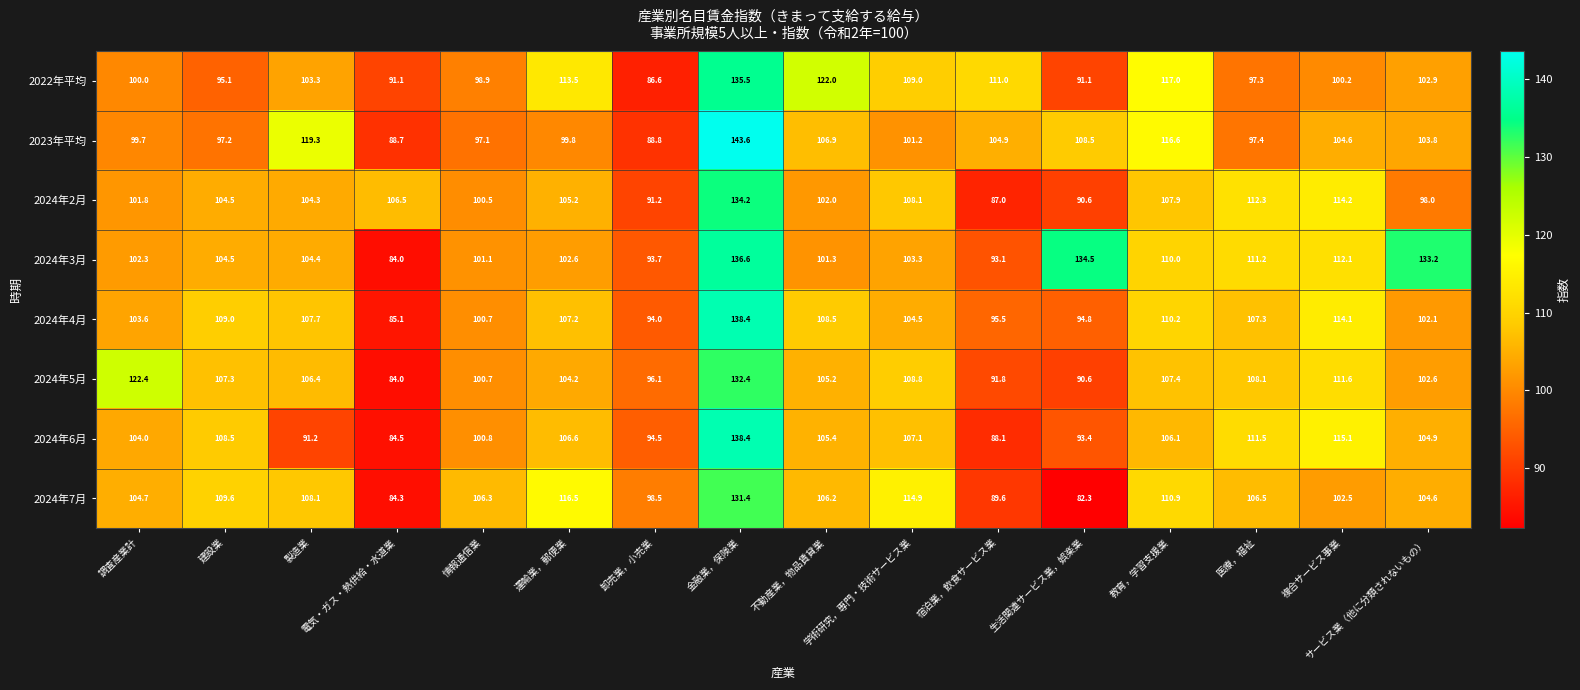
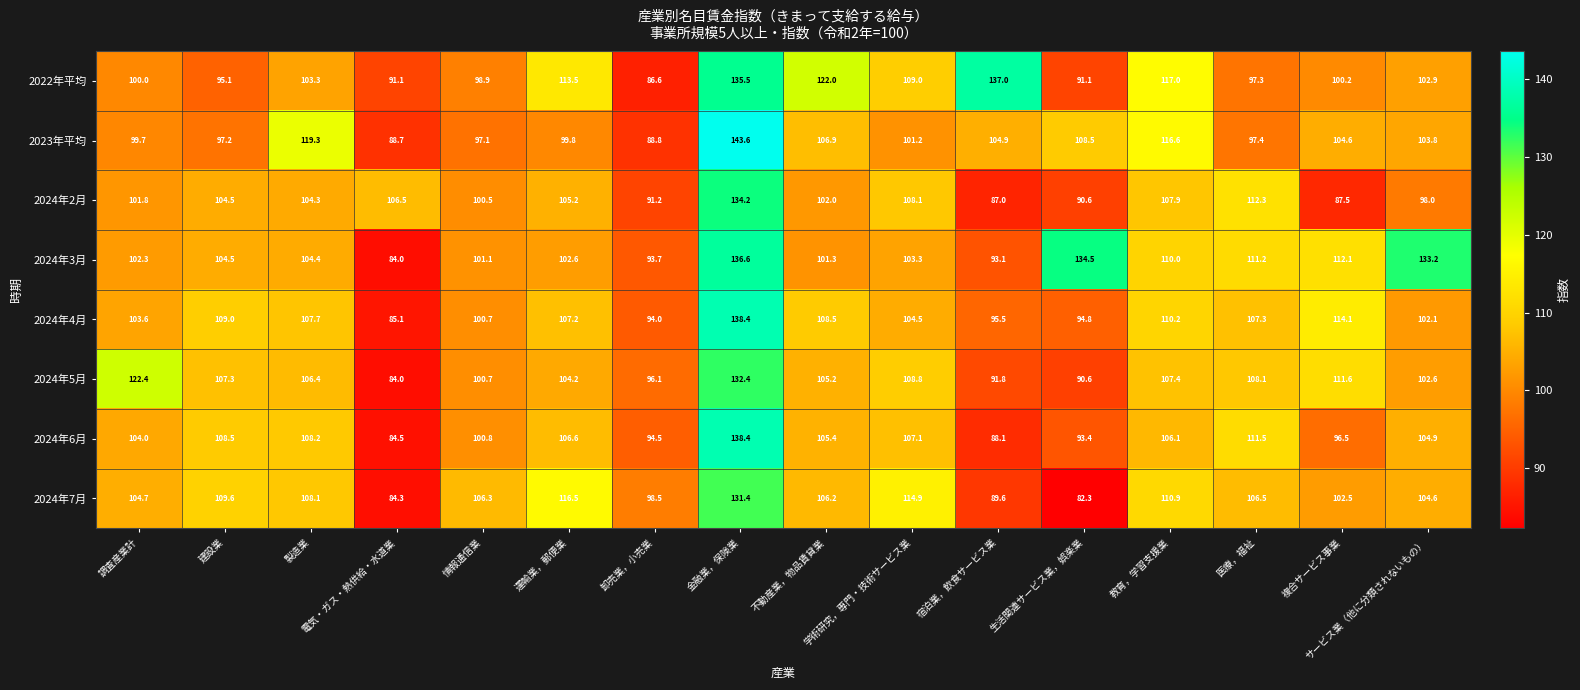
  {
    "2022年平均": {
      "調査産業計": 100.0,
      "建設業": 95.1,
      "製造業": 103.3,
      "電気・ガス・熱供給・水道業": 91.1,
      "情報通信業": 98.9,
      "運輸業，郵便業": 113.5,
      "卸売業，小売業": 86.6,
      "金融業，保険業": 135.5,
      "不動産業，物品賃貸業": 122.0,
      "学術研究，専門・技術サービス業": 109.0,
-     "宿泊業，飲食サービス業": 111.0,
+     "宿泊業，飲食サービス業": 137.0,
      "生活関連サービス業，娯楽業": 91.1,
      "教育，学習支援業": 117.0,
      "医療，福祉": 97.3,
      "複合サービス事業": 100.2,
      "サービス業（他に分類されないもの）": 102.9
    },
    "2023年平均": {
      "調査産業計": 99.7,
      "建設業": 97.2,
      "製造業": 119.3,
      "電気・ガス・熱供給・水道業": 88.7,
      "情報通信業": 97.1,
      "運輸業，郵便業": 99.8,
      "卸売業，小売業": 88.8,
      "金融業，保険業": 143.6,
      "不動産業，物品賃貸業": 106.9,
      "学術研究，専門・技術サービス業": 101.2,
      "宿泊業，飲食サービス業": 104.9,
      "生活関連サービス業，娯楽業": 108.5,
      "教育，学習支援業": 116.6,
      "医療，福祉": 97.4,
      "複合サービス事業": 104.6,
      "サービス業（他に分類されないもの）": 103.8
    },
    "2024年2月": {
      "調査産業計": 101.8,
      "建設業": 104.5,
      "製造業": 104.3,
      "電気・ガス・熱供給・水道業": 106.5,
      "情報通信業": 100.5,
      "運輸業，郵便業": 105.2,
      "卸売業，小売業": 91.2,
      "金融業，保険業": 134.2,
      "不動産業，物品賃貸業": 102.0,
      "学術研究，専門・技術サービス業": 108.1,
      "宿泊業，飲食サービス業": 87.0,
      "生活関連サービス業，娯楽業": 90.6,
      "教育，学習支援業": 107.9,
      "医療，福祉": 112.3,
-     "複合サービス事業": 114.2,
+     "複合サービス事業": 87.5,
      "サービス業（他に分類されないもの）": 98.0
    },
    "2024年3月": {
      "調査産業計": 102.3,
      "建設業": 104.5,
      "製造業": 104.4,
      "電気・ガス・熱供給・水道業": 84.0,
      "情報通信業": 101.1,
      "運輸業，郵便業": 102.6,
      "卸売業，小売業": 93.7,
      "金融業，保険業": 136.6,
      "不動産業，物品賃貸業": 101.3,
      "学術研究，専門・技術サービス業": 103.3,
      "宿泊業，飲食サービス業": 93.1,
      "生活関連サービス業，娯楽業": 134.5,
      "教育，学習支援業": 110.0,
      "医療，福祉": 111.2,
      "複合サービス事業": 112.1,
      "サービス業（他に分類されないもの）": 133.2
    },
    "2024年4月": {
      "調査産業計": 103.6,
      "建設業": 109.0,
      "製造業": 107.7,
      "電気・ガス・熱供給・水道業": 85.1,
      "情報通信業": 100.7,
      "運輸業，郵便業": 107.2,
      "卸売業，小売業": 94.0,
      "金融業，保険業": 138.4,
      "不動産業，物品賃貸業": 108.5,
      "学術研究，専門・技術サービス業": 104.5,
      "宿泊業，飲食サービス業": 95.5,
      "生活関連サービス業，娯楽業": 94.8,
      "教育，学習支援業": 110.2,
      "医療，福祉": 107.3,
      "複合サービス事業": 114.1,
      "サービス業（他に分類されないもの）": 102.1
    },
    "2024年5月": {
      "調査産業計": 122.4,
      "建設業": 107.3,
      "製造業": 106.4,
      "電気・ガス・熱供給・水道業": 84.0,
      "情報通信業": 100.7,
      "運輸業，郵便業": 104.2,
      "卸売業，小売業": 96.1,
      "金融業，保険業": 132.4,
      "不動産業，物品賃貸業": 105.2,
      "学術研究，専門・技術サービス業": 108.8,
      "宿泊業，飲食サービス業": 91.8,
      "生活関連サービス業，娯楽業": 90.6,
      "教育，学習支援業": 107.4,
      "医療，福祉": 108.1,
      "複合サービス事業": 111.6,
      "サービス業（他に分類されないもの）": 102.6
    },
    "2024年6月": {
      "調査産業計": 104.0,
      "建設業": 108.5,
-     "製造業": 91.2,
+     "製造業": 108.2,
      "電気・ガス・熱供給・水道業": 84.5,
      "情報通信業": 100.8,
      "運輸業，郵便業": 106.6,
      "卸売業，小売業": 94.5,
      "金融業，保険業": 138.4,
      "不動産業，物品賃貸業": 105.4,
      "学術研究，専門・技術サービス業": 107.1,
      "宿泊業，飲食サービス業": 88.1,
      "生活関連サービス業，娯楽業": 93.4,
      "教育，学習支援業": 106.1,
      "医療，福祉": 111.5,
-     "複合サービス事業": 115.1,
+     "複合サービス事業": 96.5,
      "サービス業（他に分類されないもの）": 104.9
    },
    "2024年7月": {
      "調査産業計": 104.7,
      "建設業": 109.6,
      "製造業": 108.1,
      "電気・ガス・熱供給・水道業": 84.3,
      "情報通信業": 106.3,
      "運輸業，郵便業": 116.5,
      "卸売業，小売業": 98.5,
      "金融業，保険業": 131.4,
      "不動産業，物品賃貸業": 106.2,
      "学術研究，専門・技術サービス業": 114.9,
      "宿泊業，飲食サービス業": 89.6,
      "生活関連サービス業，娯楽業": 82.3,
      "教育，学習支援業": 110.9,
      "医療，福祉": 106.5,
      "複合サービス事業": 102.5,
      "サービス業（他に分類されないもの）": 104.6
    }
  }
